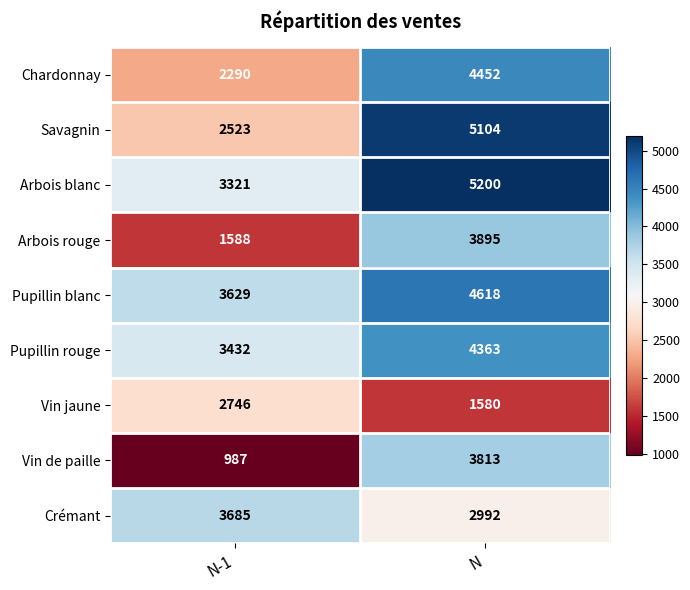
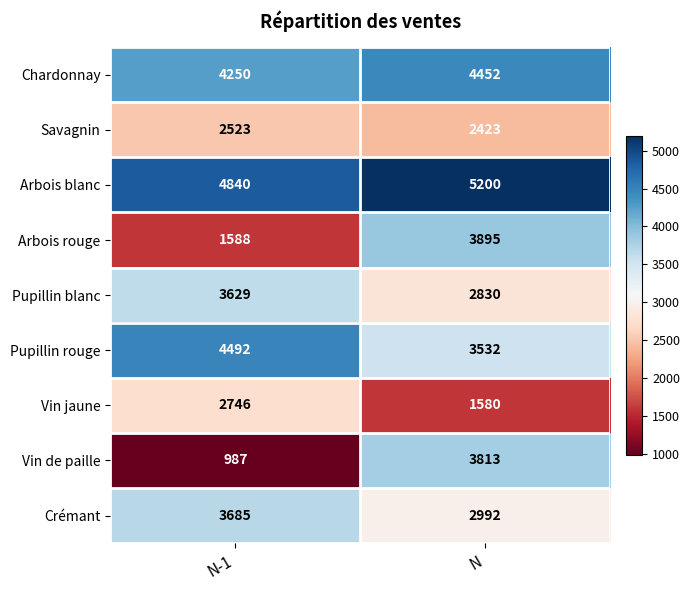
  {
    "Chardonnay": {
-     "N-1": 2290,
+     "N-1": 4250,
      "N": 4452
    },
    "Savagnin": {
      "N-1": 2523,
-     "N": 5104
+     "N": 2423
    },
    "Arbois blanc": {
-     "N-1": 3321,
+     "N-1": 4840,
      "N": 5200
    },
    "Arbois rouge": {
      "N-1": 1588,
      "N": 3895
    },
    "Pupillin blanc": {
      "N-1": 3629,
-     "N": 4618
+     "N": 2830
    },
    "Pupillin rouge": {
-     "N-1": 3432,
-     "N": 4363
+     "N-1": 4492,
+     "N": 3532
    },
    "Vin jaune": {
      "N-1": 2746,
      "N": 1580
    },
    "Vin de paille": {
      "N-1": 987,
      "N": 3813
    },
    "Crémant": {
      "N-1": 3685,
      "N": 2992
    }
  }
